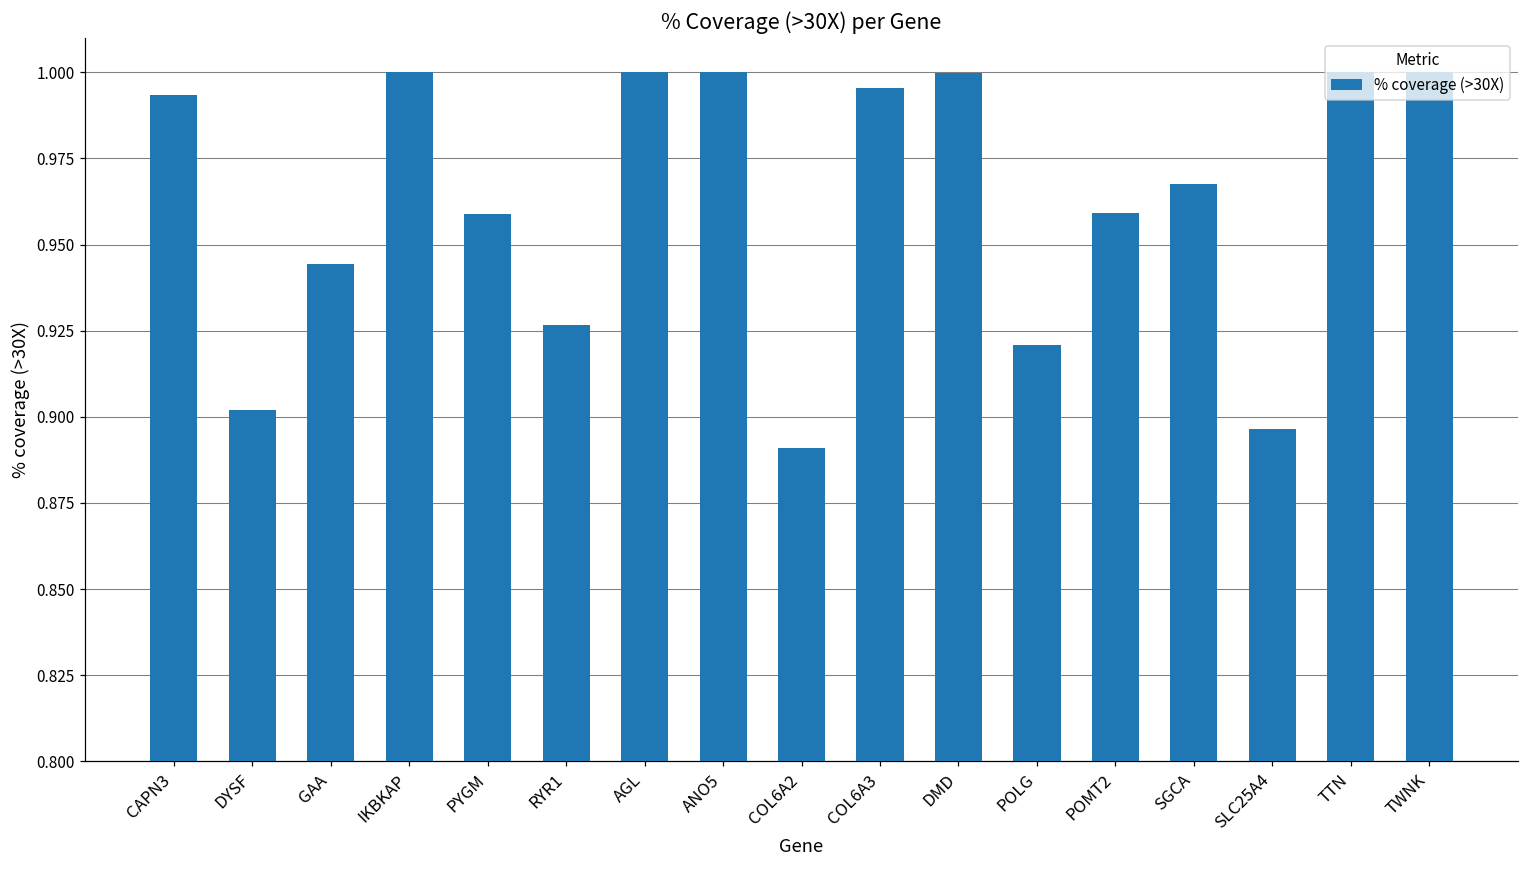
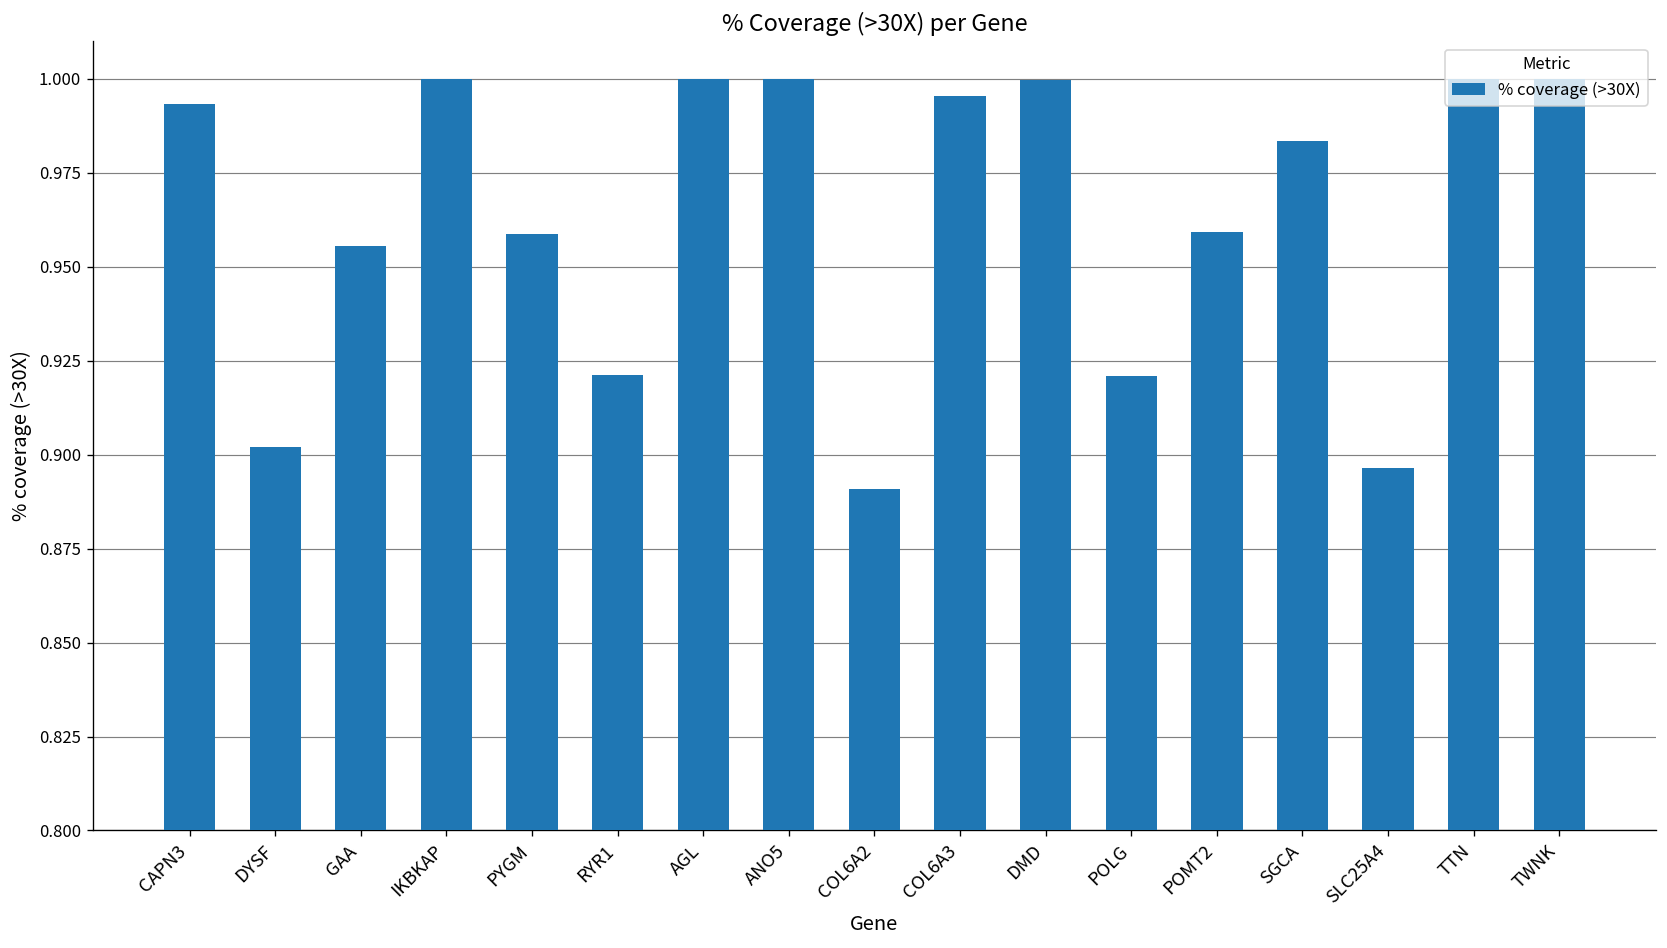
  {
    "CAPN3": 0.993,
    "DYSF": 0.902,
-   "GAA": 0.945,
+   "GAA": 0.956,
    "IKBKAP": 1.000,
    "PYGM": 0.959,
-   "RYR1": 0.927,
+   "RYR1": 0.921,
    "AGL": 1.000,
    "ANO5": 1.000,
    "COL6A2": 0.891,
    "COL6A3": 0.995,
    "DMD": 1.000,
    "POLG": 0.921,
    "POMT2": 0.959,
-   "SGCA": 0.968,
+   "SGCA": 0.983,
    "SLC25A4": 0.896
  }
